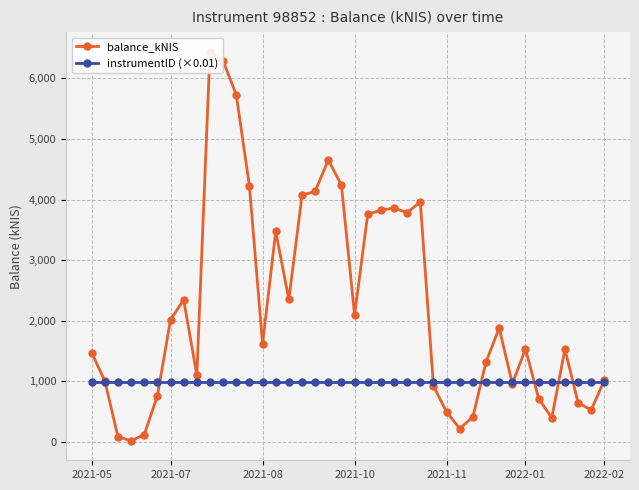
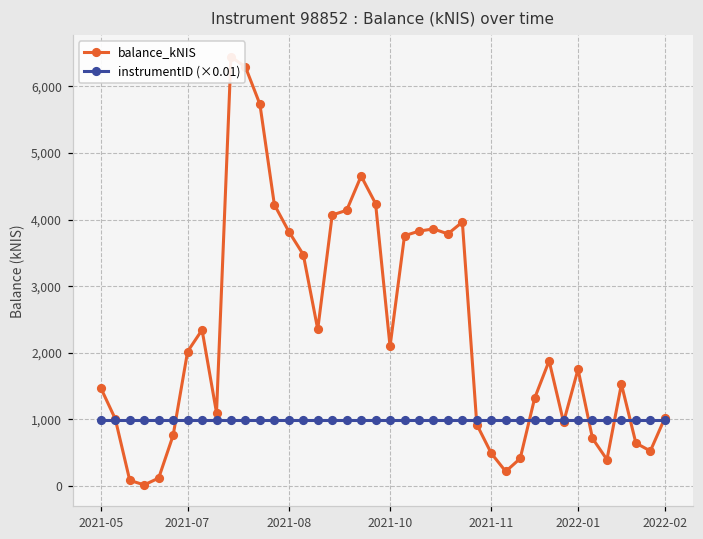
  {
    "balance_kNIS": {
      "2021-05": "1,500",
      "2021-07": "2,000",
-     "2021-08": "1,600",
+     "2021-08": "3,800",
      "2021-10": "2,100",
      "2021-11": "500",
-     "2022-01": "1,500"
+     "2022-01": "1,800"
    },
    "instrumentID (×0.01)": {
      "2021-05": "1,000",
      "2021-07": "1,000",
      "2021-08": "1,000",
      "2021-10": "1,000",
      "2021-11": "1,000",
      "2022-01": "1,000"
    }
  }
